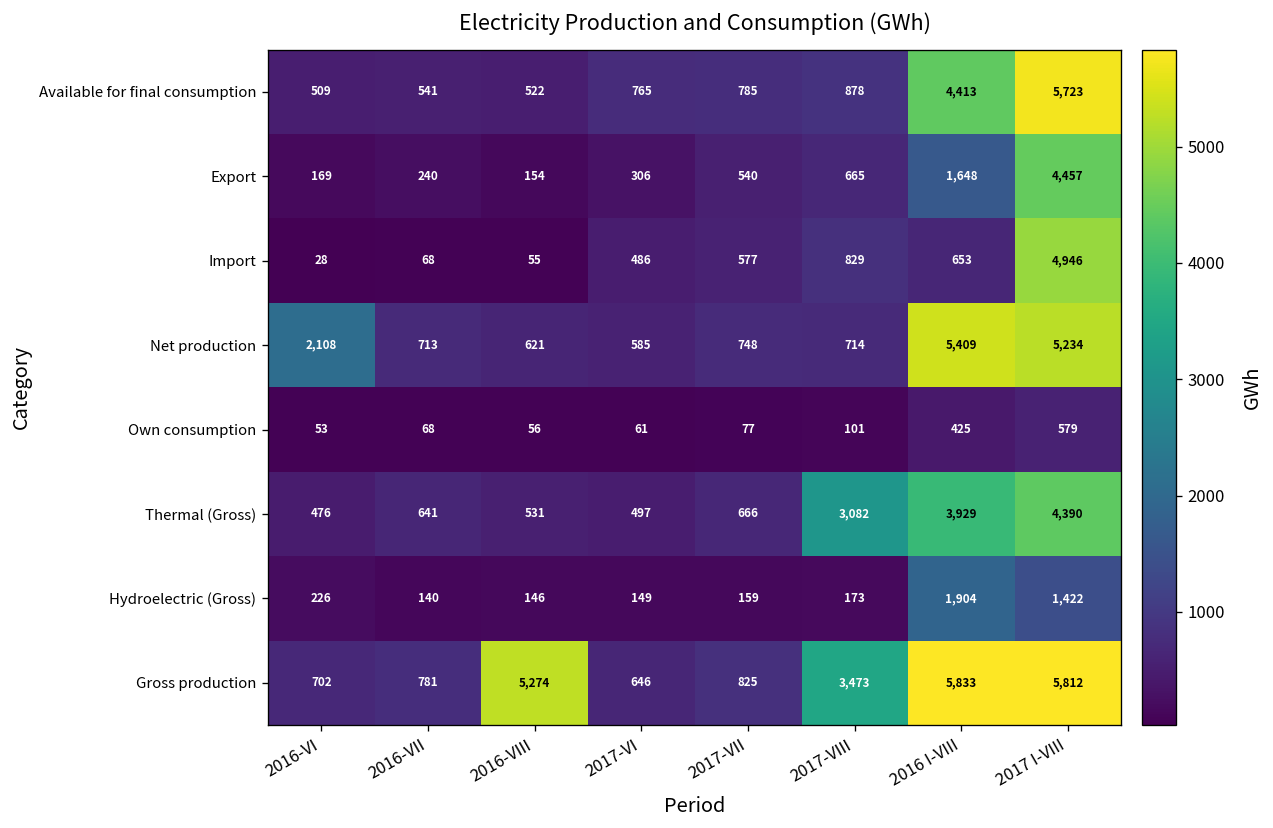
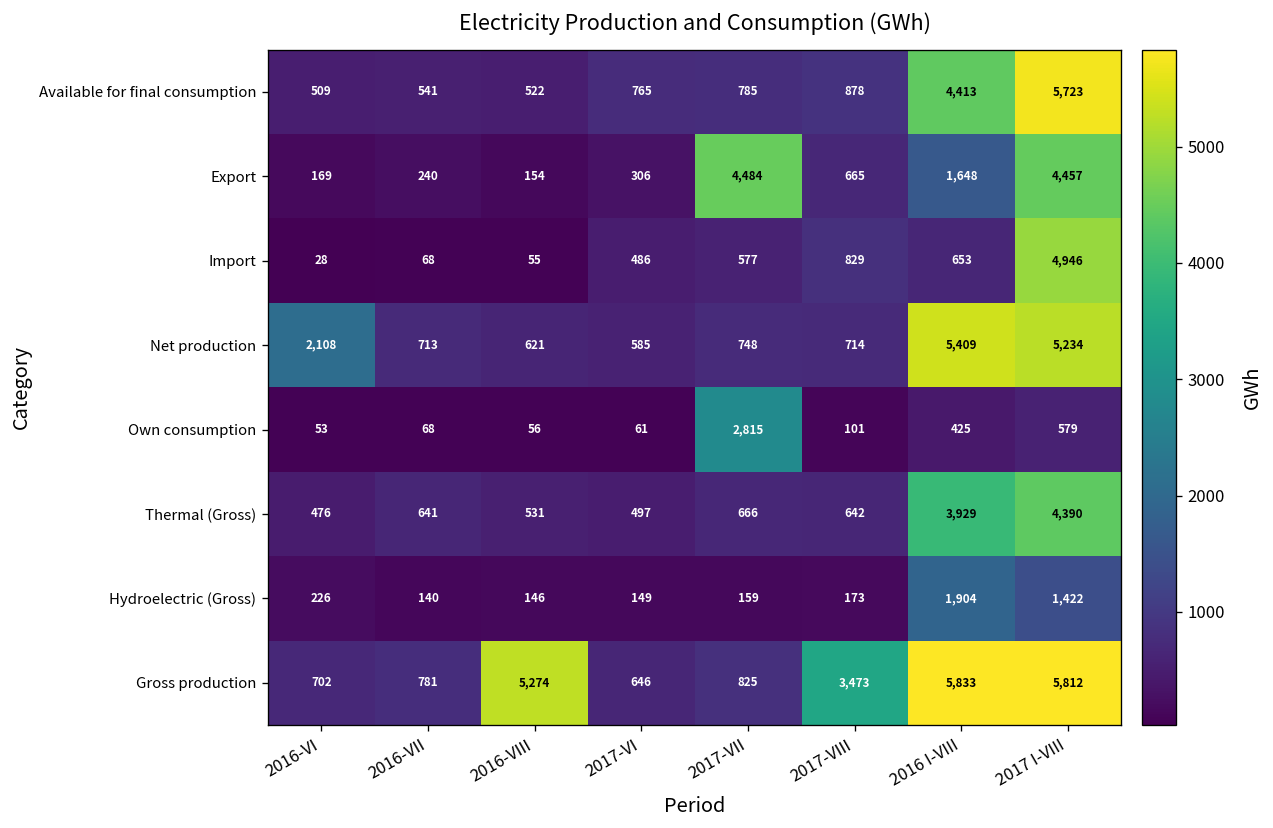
  {
    "Available for final consumption": {
      "2016-VI": "509",
      "2016-VII": "541",
      "2016-VIII": "522",
      "2017-VI": "765",
      "2017-VII": "785",
      "2017-VIII": "878",
      "2016 I-VIII": "4,413",
      "2017 I-VIII": "5,723"
    },
    "Export": {
      "2016-VI": "169",
      "2016-VII": "240",
      "2016-VIII": "154",
      "2017-VI": "306",
-     "2017-VII": "540",
+     "2017-VII": "4,484",
      "2017-VIII": "665",
      "2016 I-VIII": "1,648",
      "2017 I-VIII": "4,457"
    },
    "Import": {
      "2016-VI": "28",
      "2016-VII": "68",
      "2016-VIII": "55",
      "2017-VI": "486",
      "2017-VII": "577",
      "2017-VIII": "829",
      "2016 I-VIII": "653",
      "2017 I-VIII": "4,946"
    },
    "Net production": {
      "2016-VI": "2,108",
      "2016-VII": "713",
      "2016-VIII": "621",
      "2017-VI": "585",
      "2017-VII": "748",
      "2017-VIII": "714",
      "2016 I-VIII": "5,409",
      "2017 I-VIII": "5,234"
    },
    "Own consumption": {
      "2016-VI": "53",
      "2016-VII": "68",
      "2016-VIII": "56",
      "2017-VI": "61",
-     "2017-VII": "77",
+     "2017-VII": "2,815",
      "2017-VIII": "101",
      "2016 I-VIII": "425",
      "2017 I-VIII": "579"
    },
    "Thermal (Gross)": {
      "2016-VI": "476",
      "2016-VII": "641",
      "2016-VIII": "531",
      "2017-VI": "497",
      "2017-VII": "666",
-     "2017-VIII": "3,082",
+     "2017-VIII": "642",
      "2016 I-VIII": "3,929",
      "2017 I-VIII": "4,390"
    },
    "Hydroelectric (Gross)": {
      "2016-VI": "226",
      "2016-VII": "140",
      "2016-VIII": "146",
      "2017-VI": "149",
      "2017-VII": "159",
      "2017-VIII": "173",
      "2016 I-VIII": "1,904",
      "2017 I-VIII": "1,422"
    },
    "Gross production": {
      "2016-VI": "702",
      "2016-VII": "781",
      "2016-VIII": "5,274",
      "2017-VI": "646",
      "2017-VII": "825",
      "2017-VIII": "3,473",
      "2016 I-VIII": "5,833",
      "2017 I-VIII": "5,812"
    }
  }
